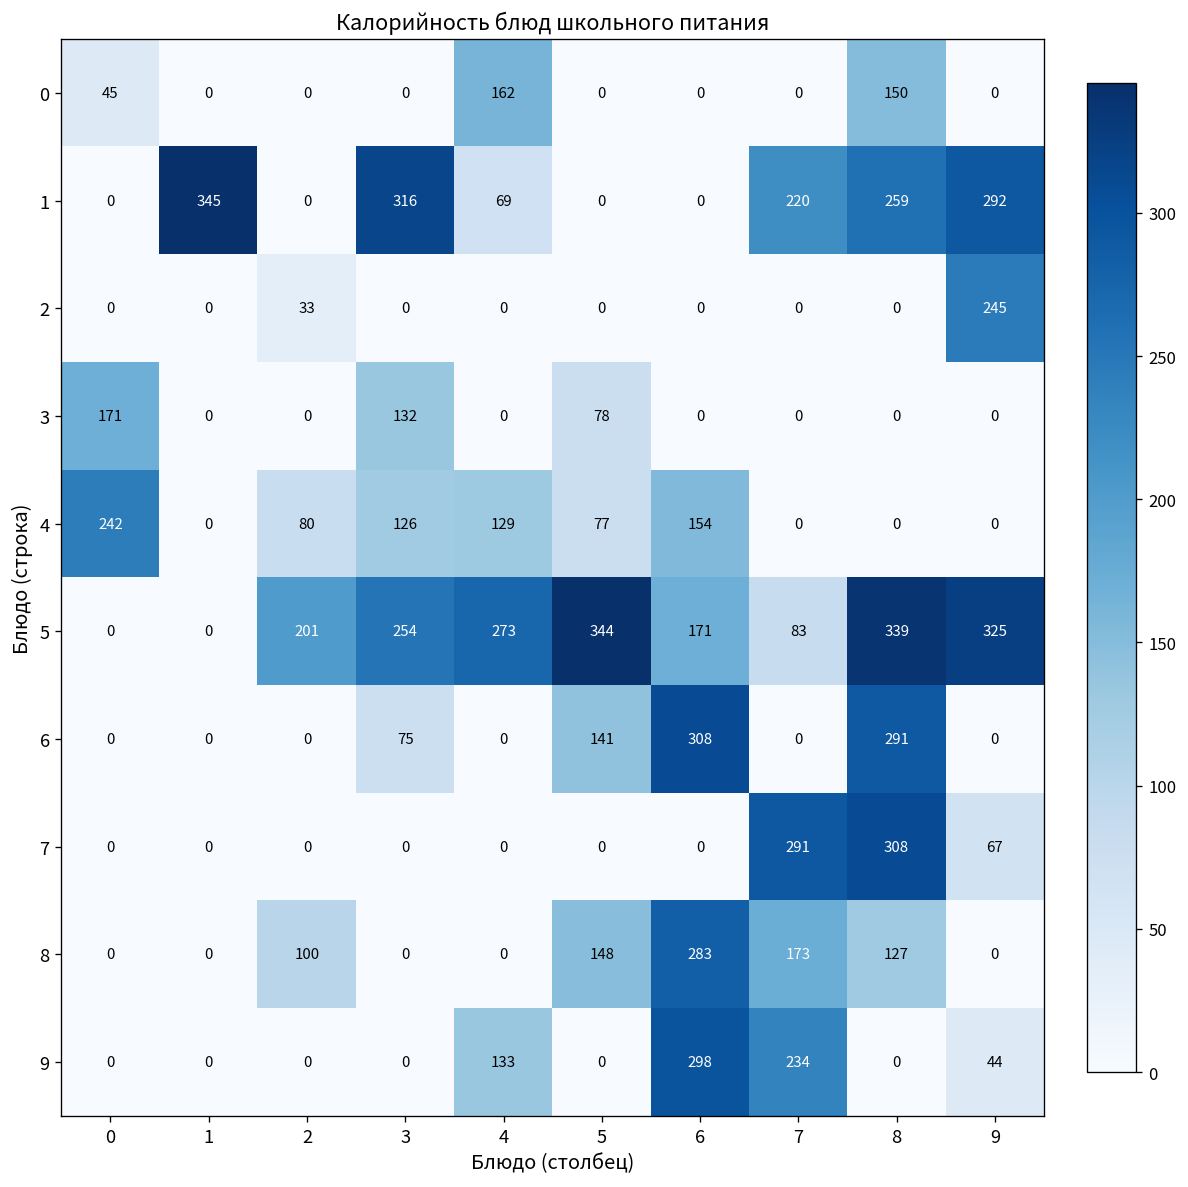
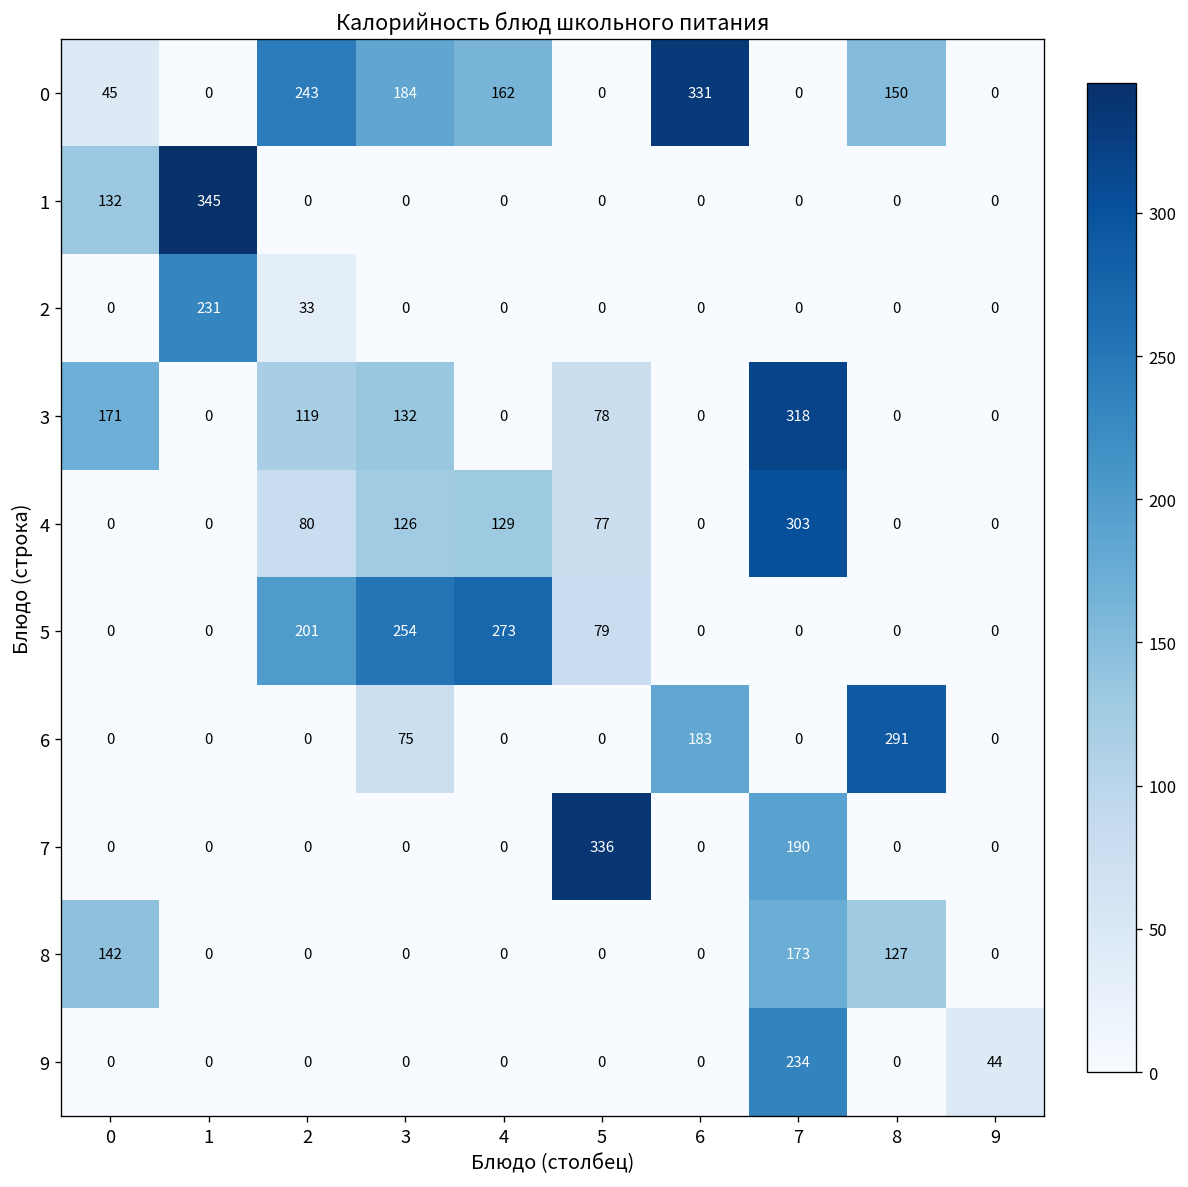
  {
    "0": {
      "0": 45,
      "1": 0,
-     "2": 0,
-     "3": 0,
+     "2": 243,
+     "3": 184,
      "4": 162,
      "5": 0,
-     "6": 0,
+     "6": 331,
      "7": 0,
      "8": 150,
      "9": 0
    },
    "1": {
-     "0": 0,
+     "0": 132,
      "1": 345,
      "2": 0,
-     "3": 316,
-     "4": 69,
+     "3": 0,
+     "4": 0,
      "5": 0,
      "6": 0,
-     "7": 220,
-     "8": 259,
-     "9": 292
+     "7": 0,
+     "8": 0,
+     "9": 0
    },
    "2": {
      "0": 0,
-     "1": 0,
+     "1": 231,
      "2": 33,
      "3": 0,
      "4": 0,
      "5": 0,
      "6": 0,
      "7": 0,
      "8": 0,
-     "9": 245
+     "9": 0
    },
    "3": {
      "0": 171,
      "1": 0,
-     "2": 0,
+     "2": 119,
      "3": 132,
      "4": 0,
      "5": 78,
      "6": 0,
-     "7": 0,
+     "7": 318,
      "8": 0,
      "9": 0
    },
    "4": {
-     "0": 242,
+     "0": 0,
      "1": 0,
      "2": 80,
      "3": 126,
      "4": 129,
      "5": 77,
-     "6": 154,
-     "7": 0,
+     "6": 0,
+     "7": 303,
      "8": 0,
      "9": 0
    },
    "5": {
      "0": 0,
      "1": 0,
      "2": 201,
      "3": 254,
      "4": 273,
-     "5": 344,
-     "6": 171,
-     "7": 83,
-     "8": 339,
-     "9": 325
+     "5": 79,
+     "6": 0,
+     "7": 0,
+     "8": 0,
+     "9": 0
    },
    "6": {
      "0": 0,
      "1": 0,
      "2": 0,
      "3": 75,
      "4": 0,
-     "5": 141,
-     "6": 308,
+     "5": 0,
+     "6": 183,
      "7": 0,
      "8": 291,
      "9": 0
    },
    "7": {
      "0": 0,
      "1": 0,
      "2": 0,
      "3": 0,
      "4": 0,
-     "5": 0,
+     "5": 336,
      "6": 0,
-     "7": 291,
-     "8": 308,
-     "9": 67
+     "7": 190,
+     "8": 0,
+     "9": 0
    },
    "8": {
-     "0": 0,
+     "0": 142,
      "1": 0,
-     "2": 100,
+     "2": 0,
      "3": 0,
      "4": 0,
-     "5": 148,
-     "6": 283,
+     "5": 0,
+     "6": 0,
      "7": 173,
      "8": 127,
      "9": 0
    },
    "9": {
      "0": 0,
      "1": 0,
      "2": 0,
      "3": 0,
-     "4": 133,
+     "4": 0,
      "5": 0,
-     "6": 298,
+     "6": 0,
      "7": 234,
      "8": 0,
      "9": 44
    }
  }
